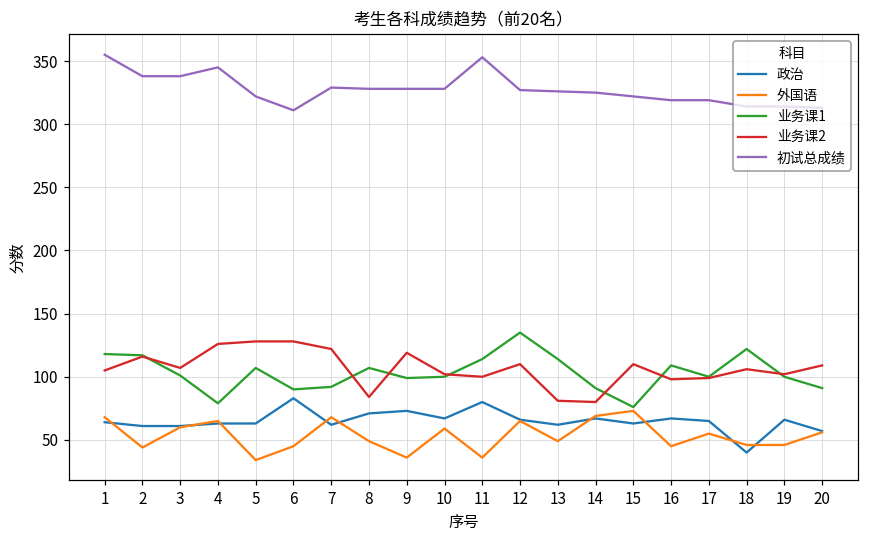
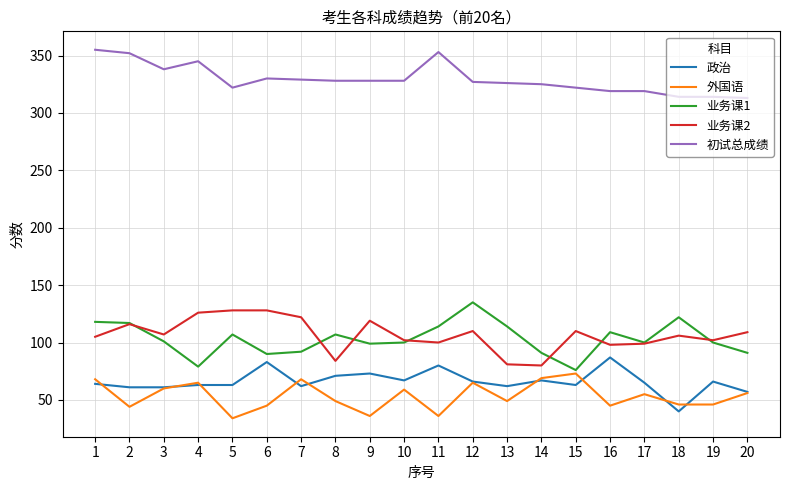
  {
    "政治": {
      "1": 64,
      "2": 61,
      "5": 63,
      "6": 83,
      "7": 62,
      "8": 71,
      "9": 73,
      "10": 67,
      "11": 80,
      "13": 62,
      "15": 63,
-     "16": 67,
+     "16": 87,
      "17": 65,
      "18": 40,
      "19": 66
    },
    "外国语": {
      "1": 68,
      "2": 44,
      "5": 34,
      "6": 45,
      "7": 68,
      "8": 49,
      "9": 36,
      "10": 59,
      "11": 36,
      "13": 49,
      "15": 73,
      "16": 45,
      "17": 55,
      "18": 46,
      "19": 46
    },
    "业务课1": {
      "1": 118,
      "3": 101,
      "4": 79,
      "5": 107,
      "6": 90,
      "7": 92,
      "8": 107,
      "9": 99,
      "11": 114,
      "12": 135,
      "13": 114,
      "14": 91,
      "15": 76,
      "16": 109,
      "18": 122,
      "20": 91
    },
    "业务课2": {
      "1": 105,
      "3": 107,
      "4": 126,
      "5": 128,
      "6": 128,
      "7": 122,
      "8": 84,
      "9": 119,
      "11": 100,
      "12": 110,
      "13": 81,
      "14": 80,
      "15": 110,
      "16": 98,
      "18": 106,
      "20": 109
    },
    "初试总成绩": {
      "1": 355,
-     "2": 338,
+     "2": 352,
      "3": 338,
      "4": 345,
      "5": 322,
-     "6": 311,
+     "6": 330,
      "7": 329,
      "8": 328,
      "9": 328,
      "10": 328,
      "11": 353,
      "12": 327,
      "13": 326,
      "14": 325,
      "15": 322,
      "16": 319,
      "17": 319
    }
  }
